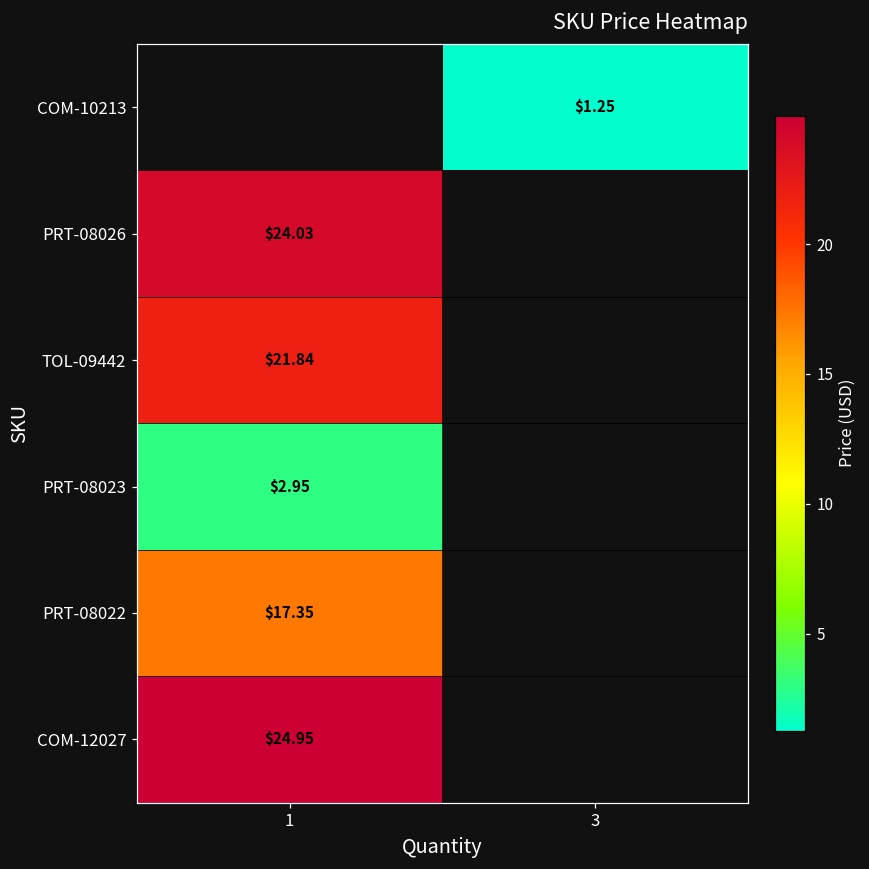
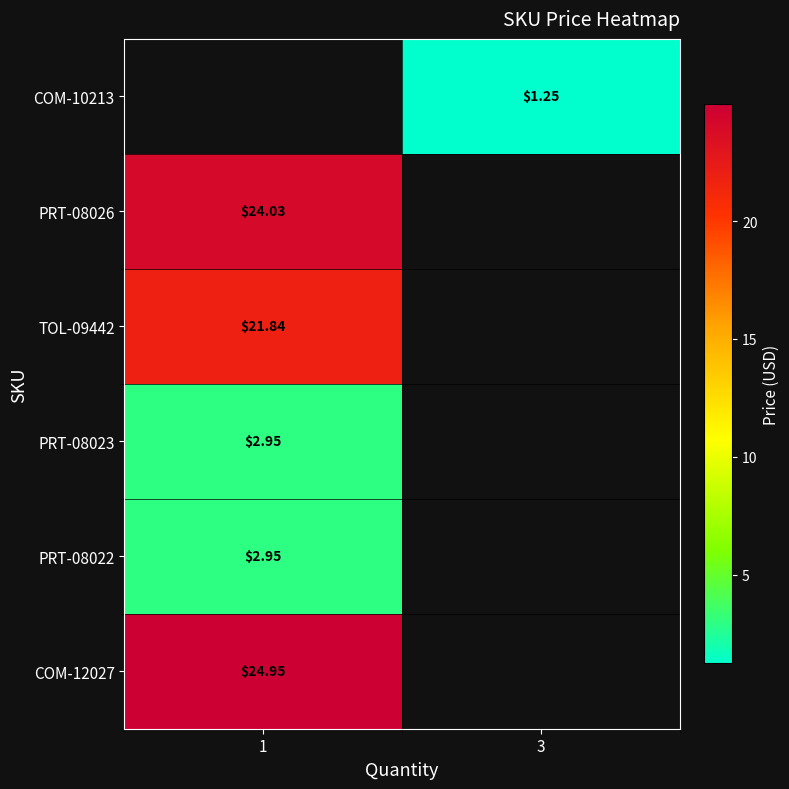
  {
    "COM-10213": {
      "3": "$1.25"
    },
    "PRT-08026": {
      "1": "$24.03"
    },
    "TOL-09442": {
      "1": "$21.84"
    },
    "PRT-08023": {
      "1": "$2.95"
    },
    "PRT-08022": {
-     "1": "$17.35"
+     "1": "$2.95"
    },
    "COM-12027": {
      "1": "$24.95"
    }
  }
